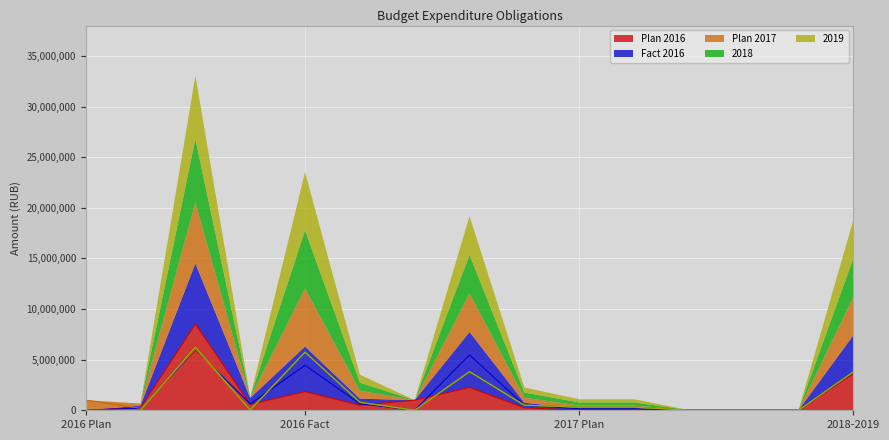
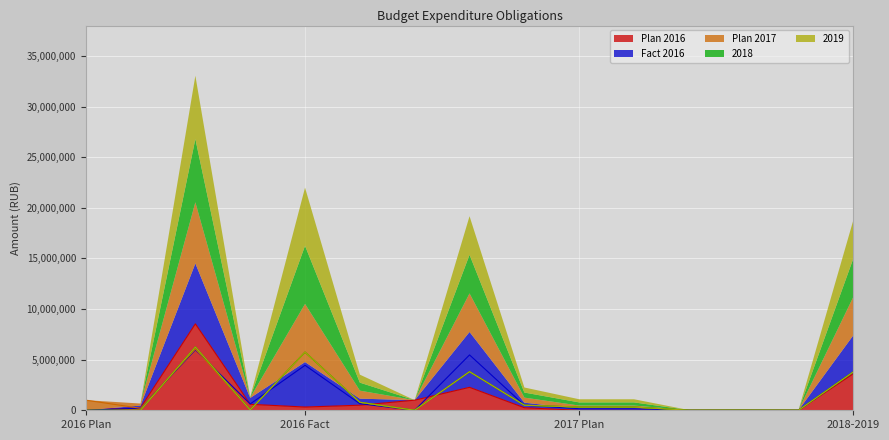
  {
    "Plan 2016": {
-     "2016 Fact": "1,900,000"
+     "2016 Fact": "300,000"
    },
    "2019": {
      "2016 Fact": "5,700,000",
      "2017 Plan": "300,000",
      "2018-2019": "3,800,000"
    }
  }
